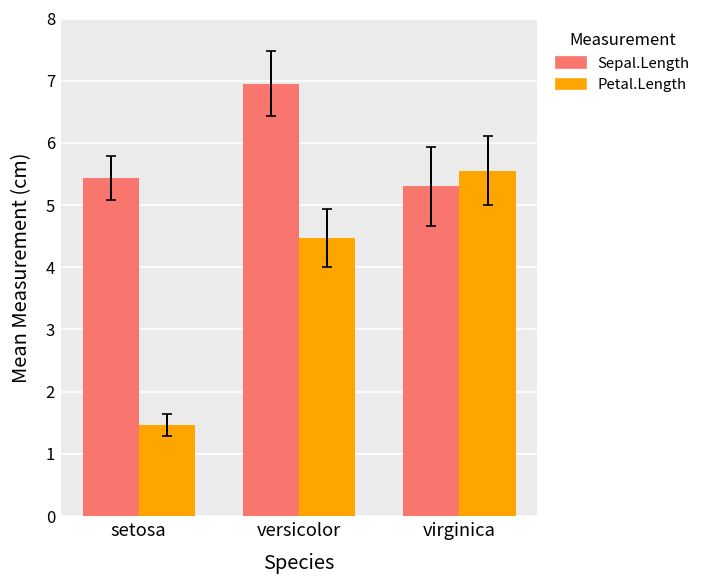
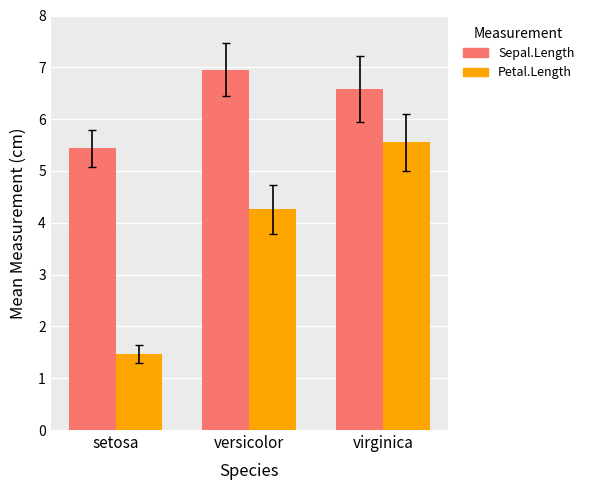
  {
    "Sepal.Length": {
      "setosa": 5.4,
      "versicolor": 7.0,
-     "virginica": 5.3
+     "virginica": 6.6
    },
    "Petal.Length": {
      "setosa": 1.5,
-     "versicolor": 4.5,
+     "versicolor": 4.3,
      "virginica": 5.6
    }
  }
